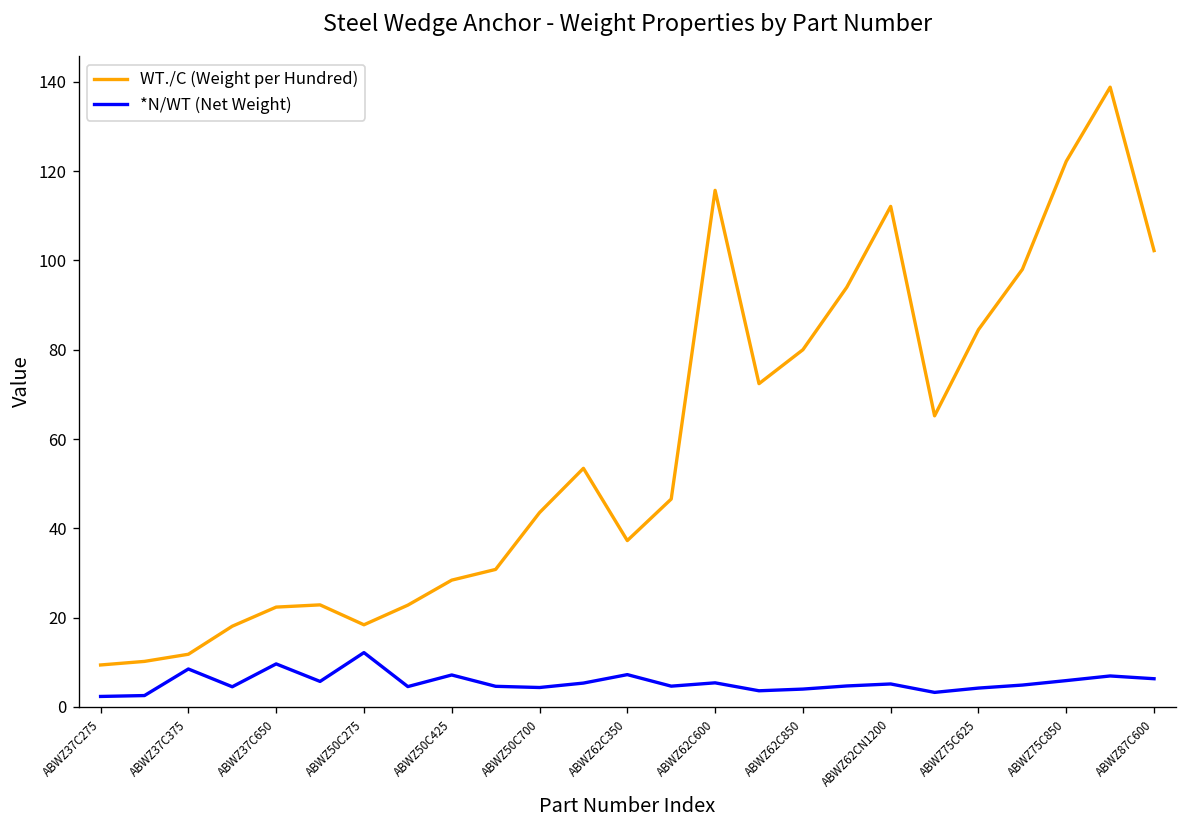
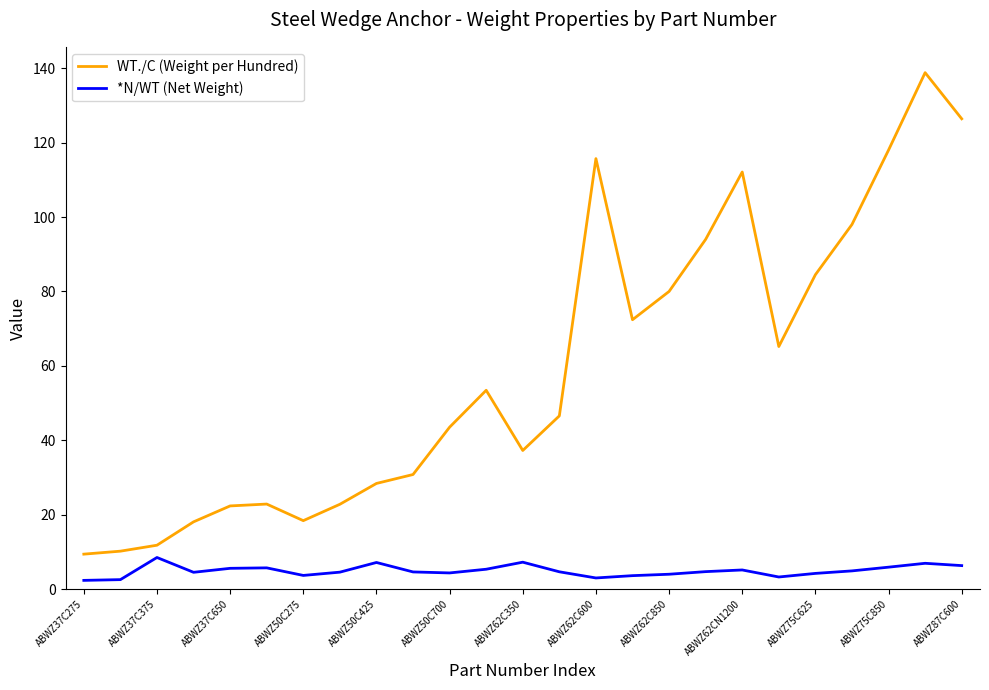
  {
    "WT./C (Weight per Hundred)": {
      "ABWZ37C275": 9,
      "ABWZ37C375": 12,
      "ABWZ37C650": 22,
      "ABWZ50C275": 18,
      "ABWZ50C425": 28,
      "ABWZ50C700": 44,
      "ABWZ62C350": 37,
      "ABWZ62C600": 116,
      "ABWZ62C850": 80,
      "ABWZ62CN1200": 112,
      "ABWZ75C625": 85,
-     "ABWZ75C850": 122,
-     "ABWZ87C600": 102
+     "ABWZ75C850": 118,
+     "ABWZ87C600": 126
    },
    "*N/WT (Net Weight)": {
      "ABWZ37C275": 2,
      "ABWZ37C375": 9,
-     "ABWZ37C650": 10,
-     "ABWZ50C275": 12,
+     "ABWZ37C650": 6,
+     "ABWZ50C275": 4,
      "ABWZ50C425": 7,
      "ABWZ50C700": 4,
      "ABWZ62C350": 7,
-     "ABWZ62C600": 5,
+     "ABWZ62C600": 3,
      "ABWZ62C850": 4,
      "ABWZ62CN1200": 5,
      "ABWZ75C625": 4,
      "ABWZ75C850": 6,
      "ABWZ87C600": 6
    }
  }
